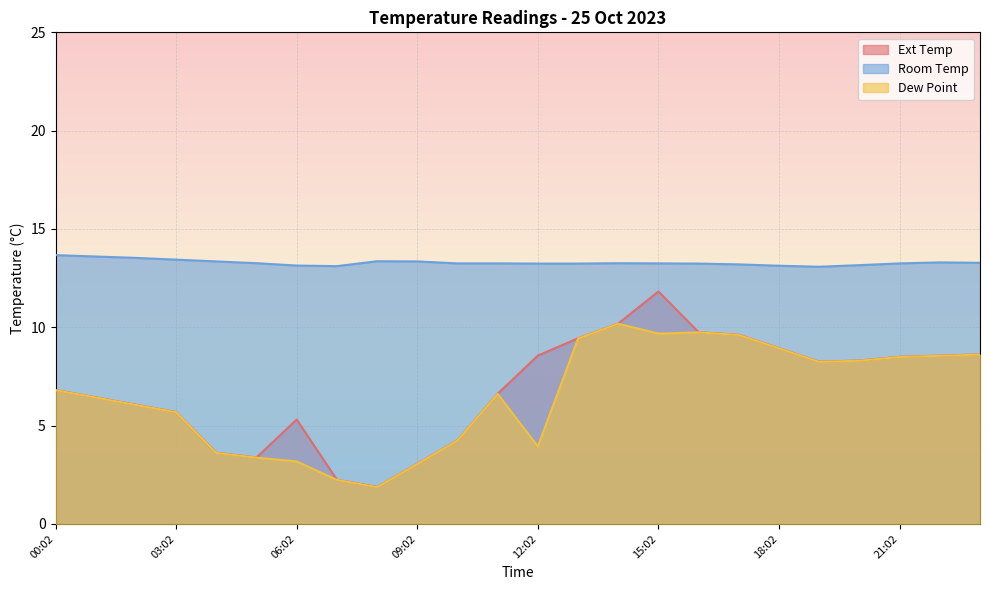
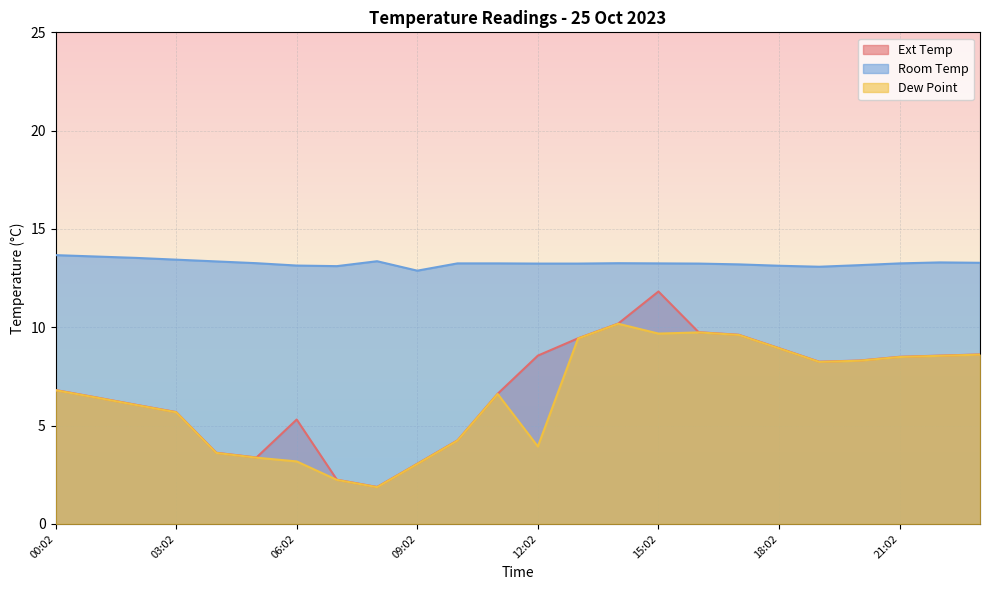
  {
    "Ext Temp": {
      "06:02": 5.3,
      "12:02": 8.6,
      "15:02": 11.8
    },
    "Room Temp": {
      "00:02": 13.7,
      "03:02": 13.4,
      "06:02": 13.1,
-     "09:02": 13.4,
+     "09:02": 12.9,
      "12:02": 13.2,
      "15:02": 13.3,
      "18:02": 13.1,
      "21:02": 13.3
    },
    "Dew Point": {
      "06:02": 3.2,
      "12:02": 3.9,
      "15:02": 9.7
    }
  }
